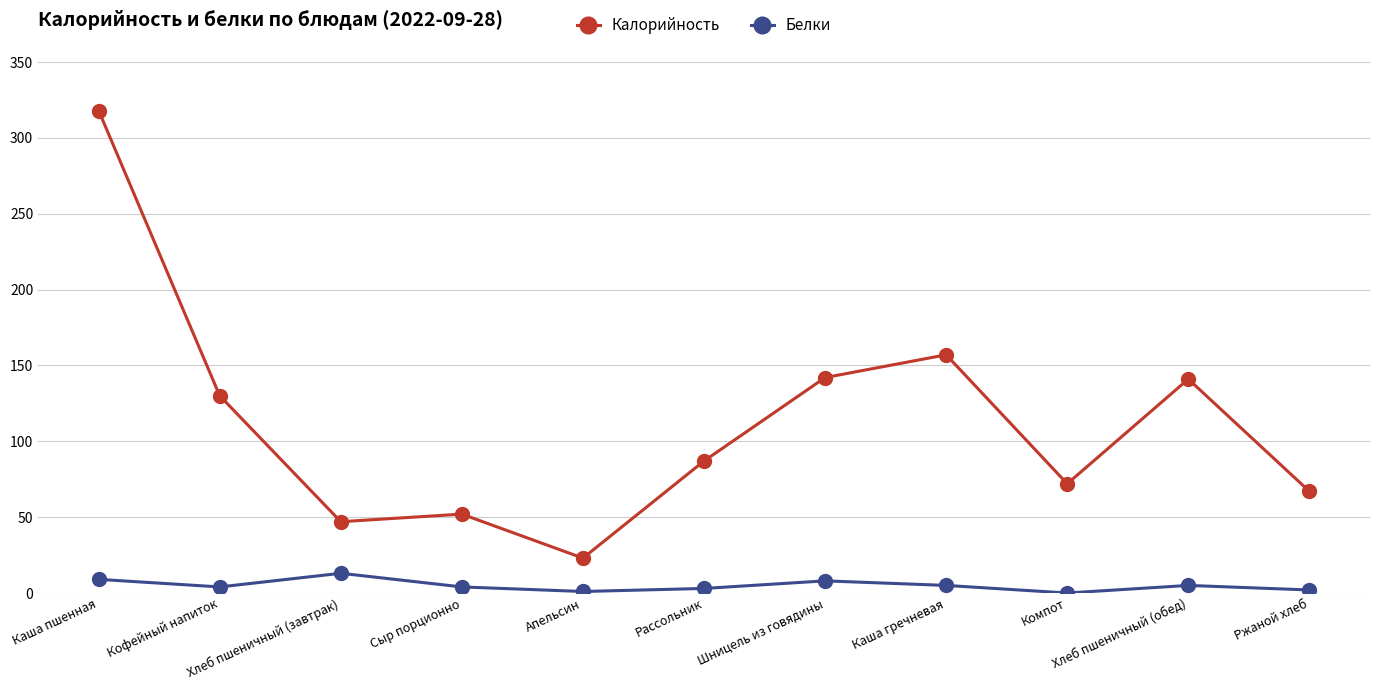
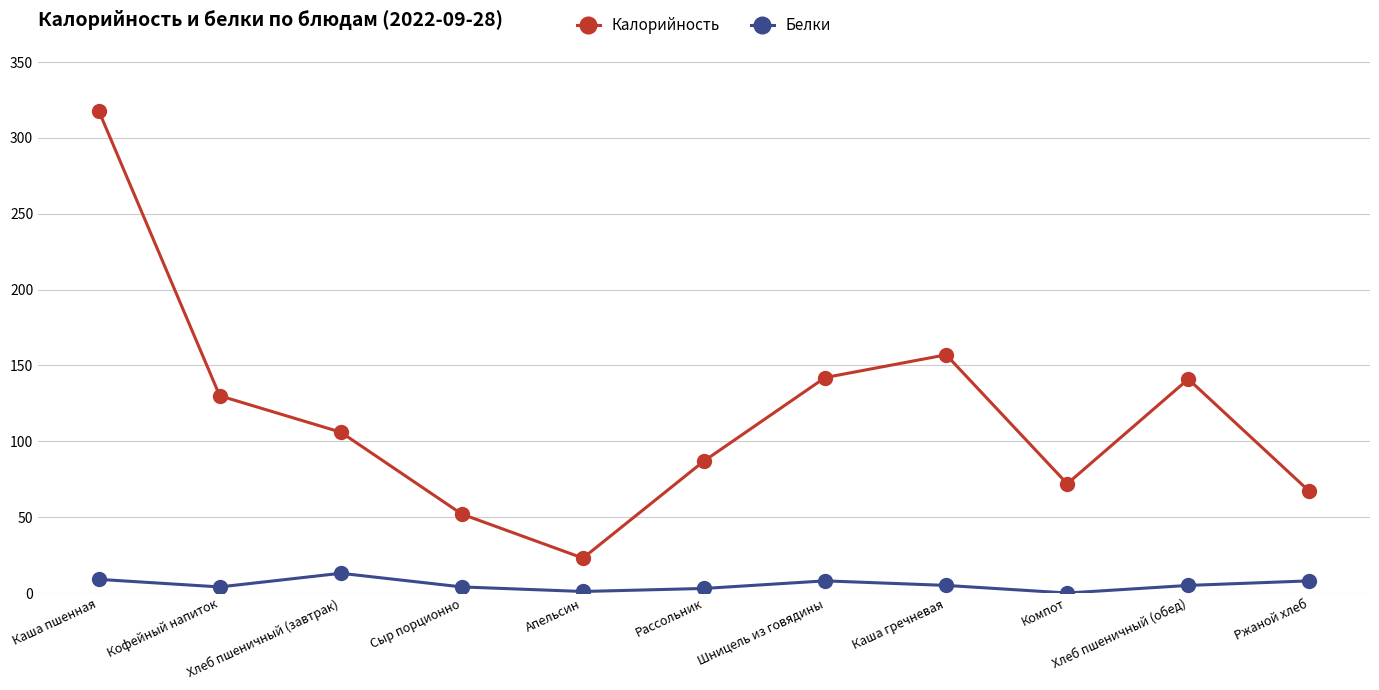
  {
    "Калорийность": {
      "Каша пшенная": 318,
      "Кофейный напиток": 130,
-     "Хлеб пшеничный (завтрак)": 47,
+     "Хлеб пшеничный (завтрак)": 106,
      "Сыр порционно": 52,
      "Апельсин": 23,
      "Рассольник": 87,
      "Шницель из говядины": 142,
      "Каша гречневая": 157,
      "Компот": 72,
      "Хлеб пшеничный (обед)": 141,
      "Ржаной хлеб": 67
    },
    "Белки": {
      "Каша пшенная": 9,
      "Кофейный напиток": 4,
      "Хлеб пшеничный (завтрак)": 13,
      "Сыр порционно": 4,
      "Апельсин": 1,
      "Рассольник": 3,
      "Шницель из говядины": 8,
      "Каша гречневая": 5,
      "Компот": 0,
      "Хлеб пшеничный (обед)": 5,
-     "Ржаной хлеб": 2
+     "Ржаной хлеб": 8
    }
  }
